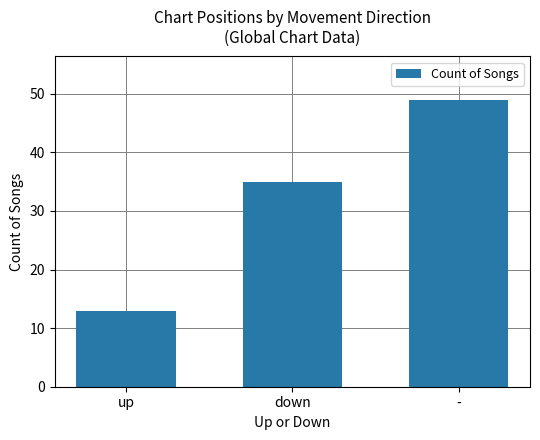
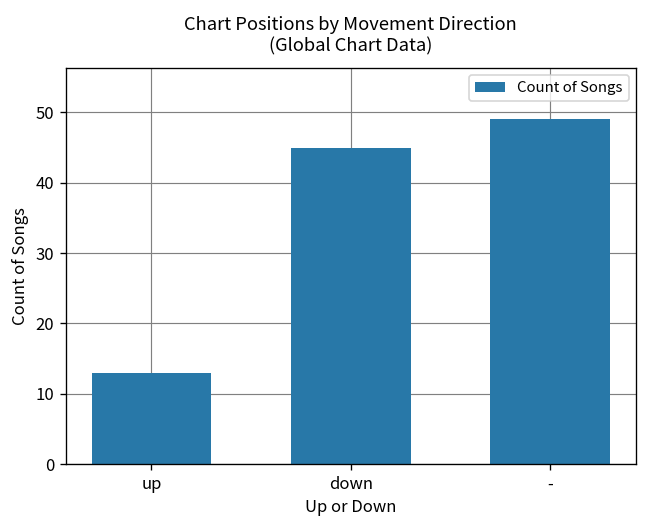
  {
    "up": 13,
-   "down": 35,
+   "down": 45,
    "-": 49
  }
